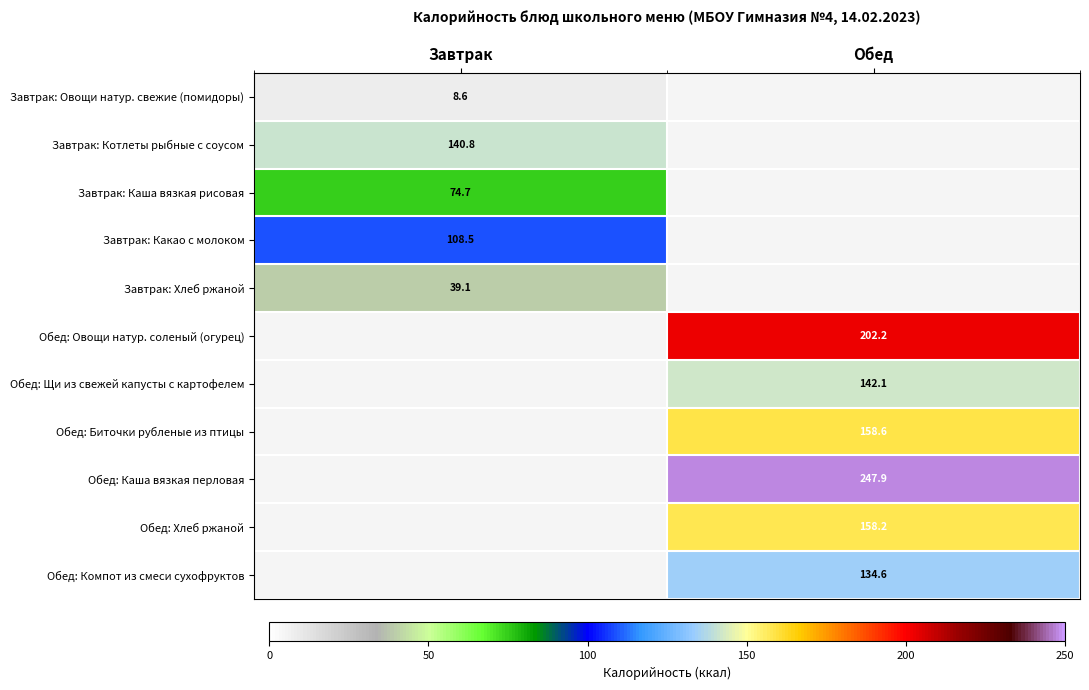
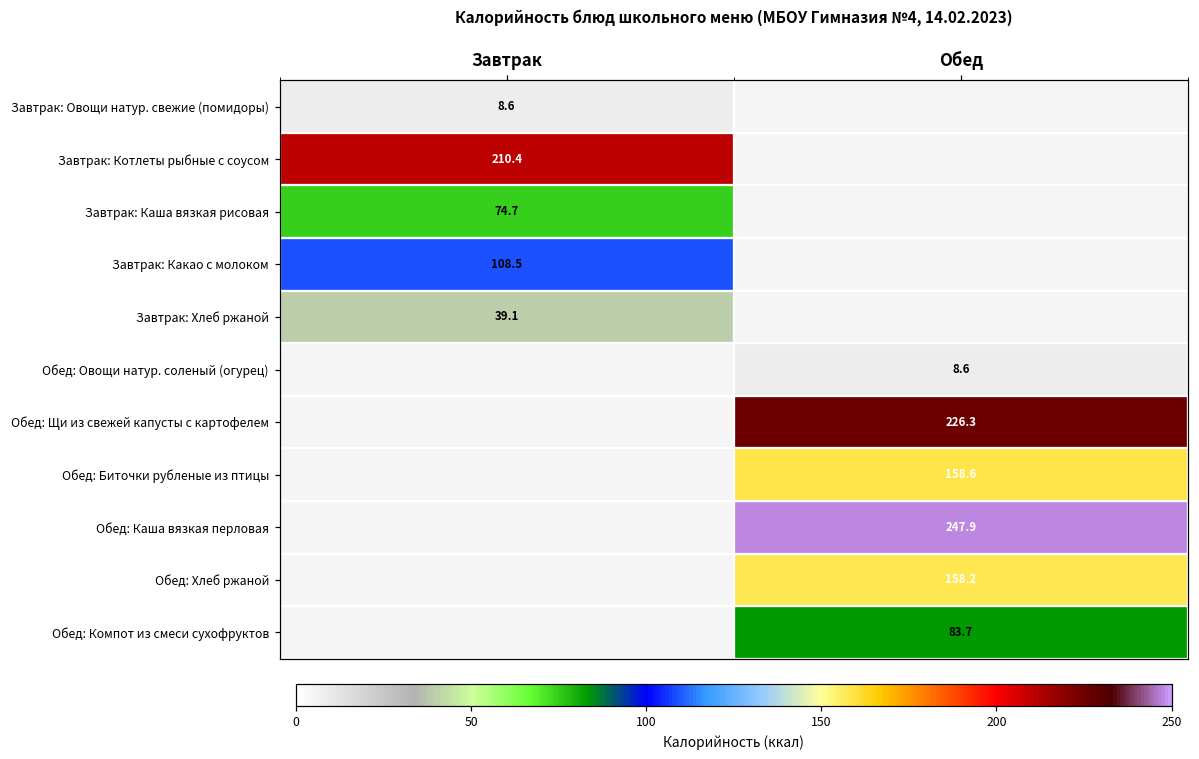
  {
    "Завтрак: Овощи натур. свежие (помидоры)": {
      "Завтрак": 8.6
    },
    "Завтрак: Котлеты рыбные с соусом": {
-     "Завтрак": 140.8
+     "Завтрак": 210.4
    },
    "Завтрак: Каша вязкая рисовая": {
      "Завтрак": 74.7
    },
    "Завтрак: Какао с молоком": {
      "Завтрак": 108.5
    },
    "Завтрак: Хлеб ржаной": {
      "Завтрак": 39.1
    },
    "Обед: Овощи натур. соленый (огурец)": {
-     "Обед": 202.2
+     "Обед": 8.6
    },
    "Обед: Щи из свежей капусты с картофелем": {
-     "Обед": 142.1
+     "Обед": 226.3
    },
    "Обед: Биточки рубленые из птицы": {
      "Обед": 158.6
    },
    "Обед: Каша вязкая перловая": {
      "Обед": 247.9
    },
    "Обед: Хлеб ржаной": {
      "Обед": 158.2
    },
    "Обед: Компот из смеси сухофруктов": {
-     "Обед": 134.6
+     "Обед": 83.7
    }
  }
